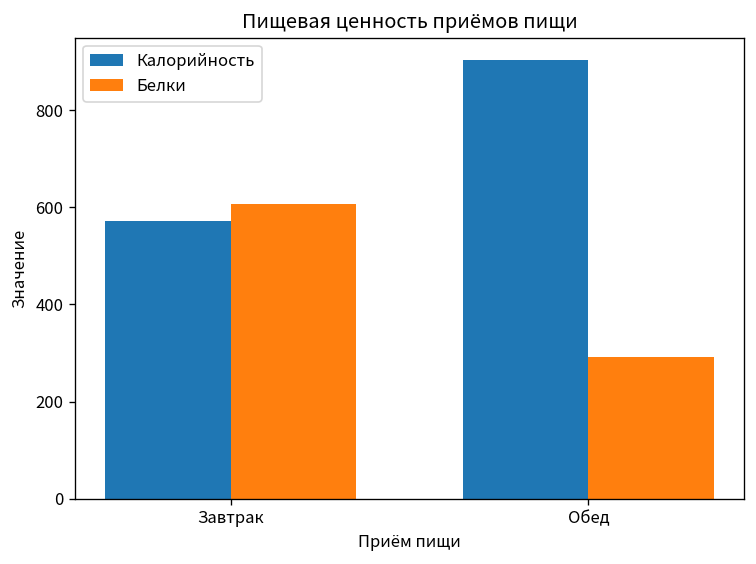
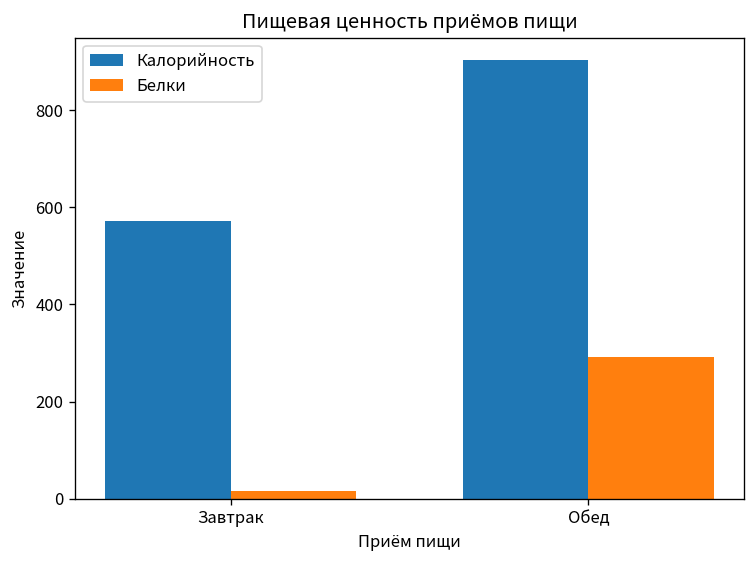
  {
    "Калорийность": {
      "Завтрак": 570,
      "Обед": 900
    },
    "Белки": {
-     "Завтрак": 610,
+     "Завтрак": 20,
      "Обед": 290
    }
  }
